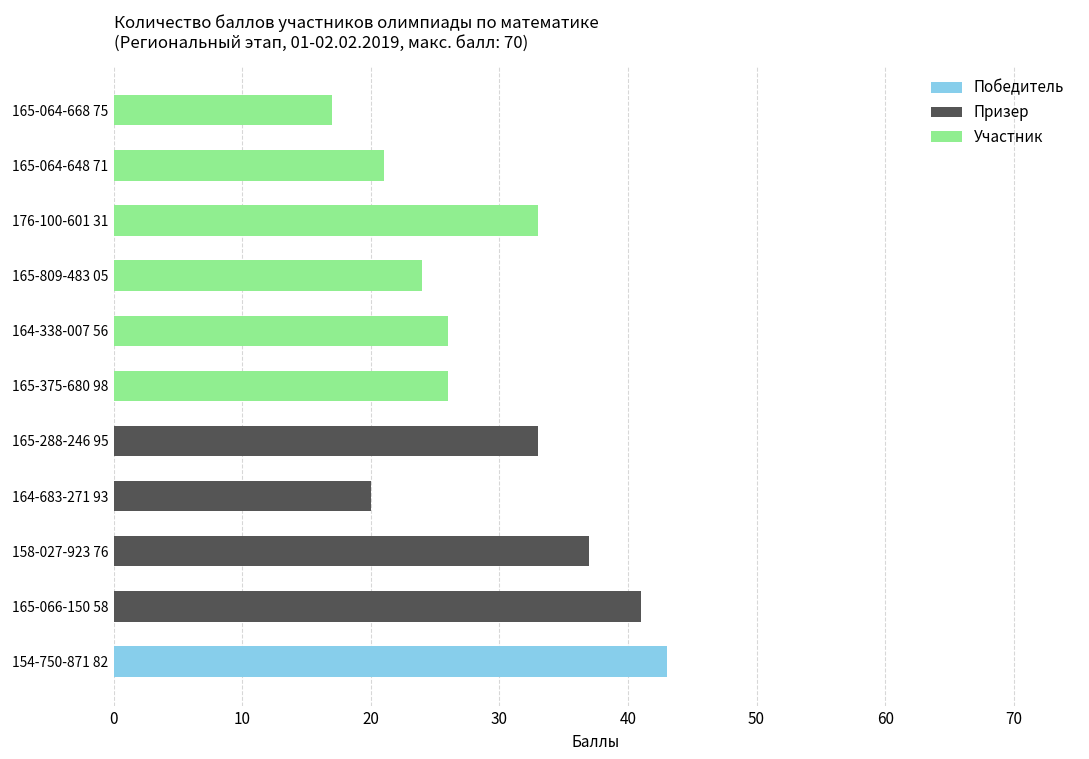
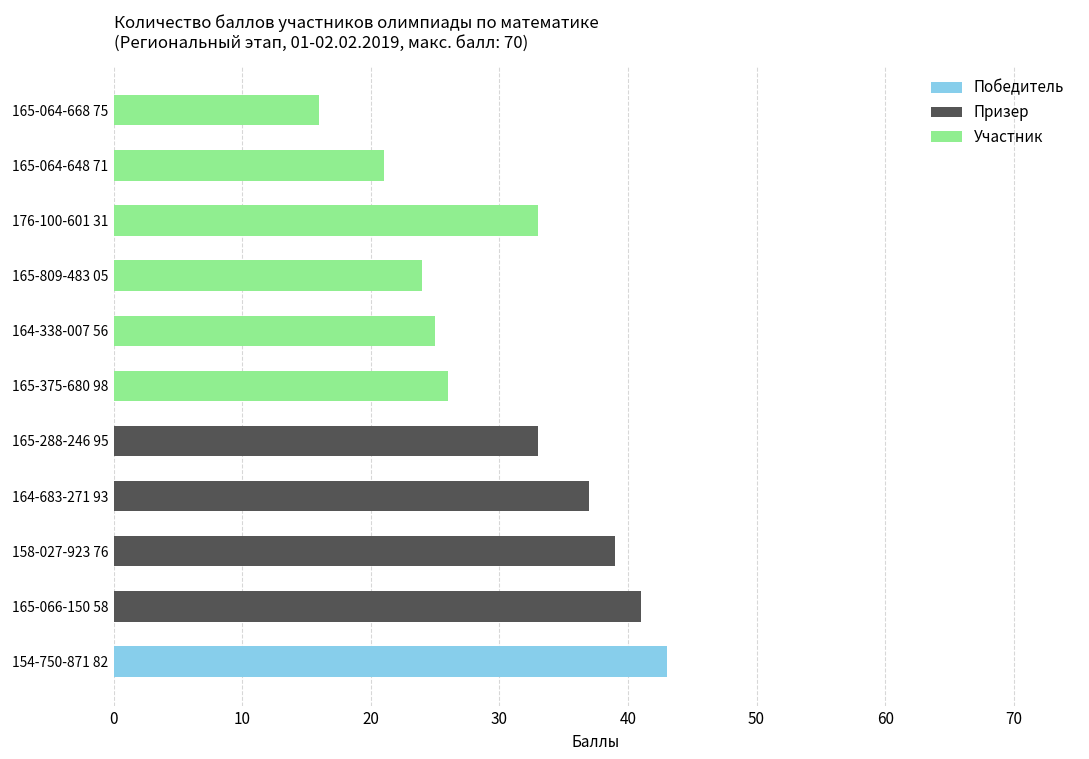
  {
-   "165-064-668 75": 17,
+   "165-064-668 75": 16,
    "165-064-648 71": 21,
    "176-100-601 31": 33,
    "165-809-483 05": 24,
-   "164-338-007 56": 26,
+   "164-338-007 56": 25,
    "165-375-680 98": 26,
    "165-288-246 95": 33,
-   "164-683-271 93": 20,
-   "158-027-923 76": 37,
+   "164-683-271 93": 37,
+   "158-027-923 76": 39,
    "165-066-150 58": 41,
    "154-750-871 82": 43
  }
